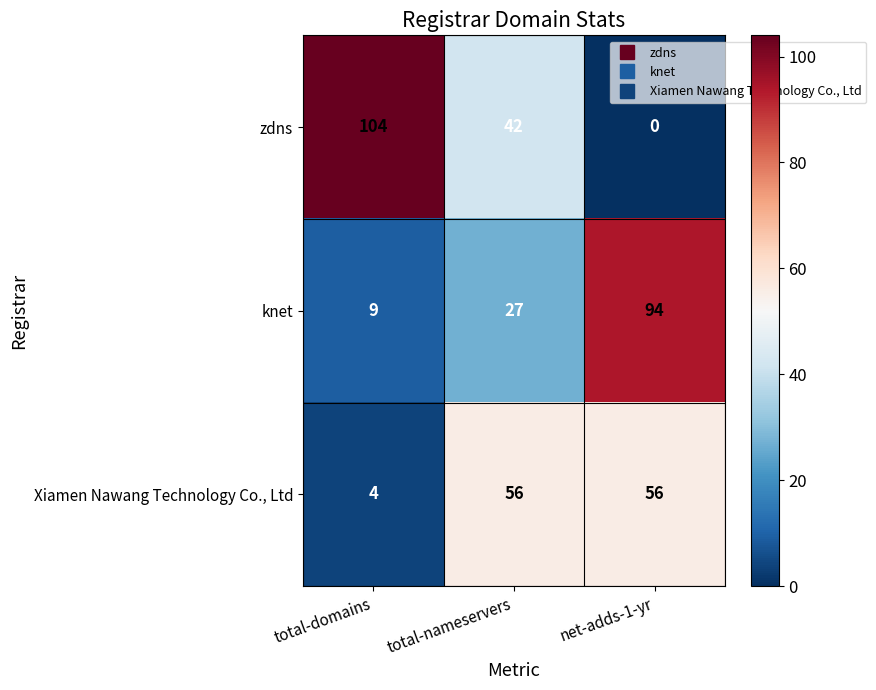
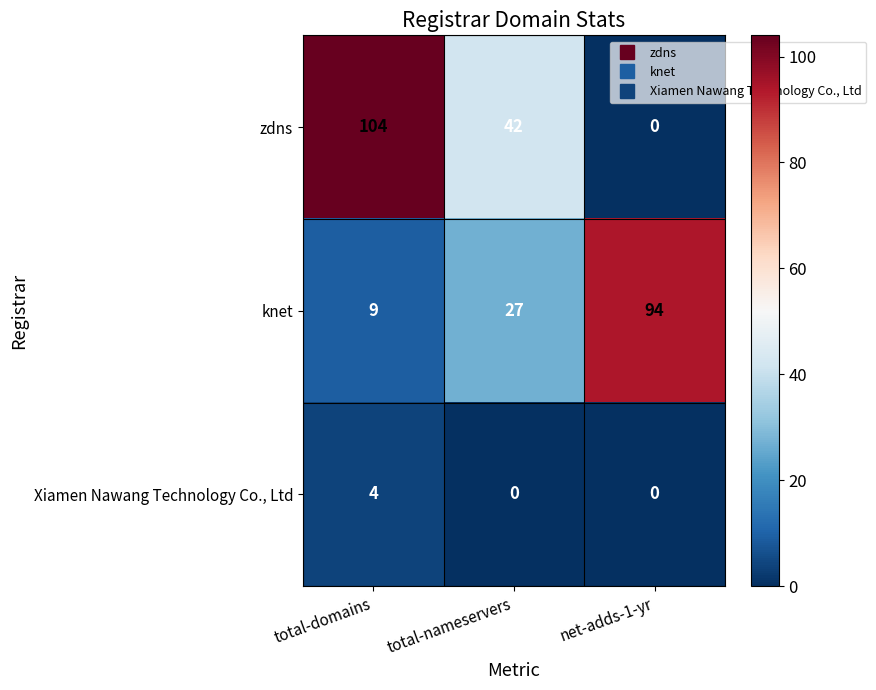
  {
    "zdns": {
      "total-domains": 104,
      "net-adds-1-yr": 0
    },
    "knet": {
      "total-domains": 9,
      "total-nameservers": 27,
      "net-adds-1-yr": 94
    },
    "Xiamen Nawang Technology Co., Ltd": {
      "total-domains": 4,
-     "total-nameservers": 56,
-     "net-adds-1-yr": 56
+     "total-nameservers": 0,
+     "net-adds-1-yr": 0
    }
  }
